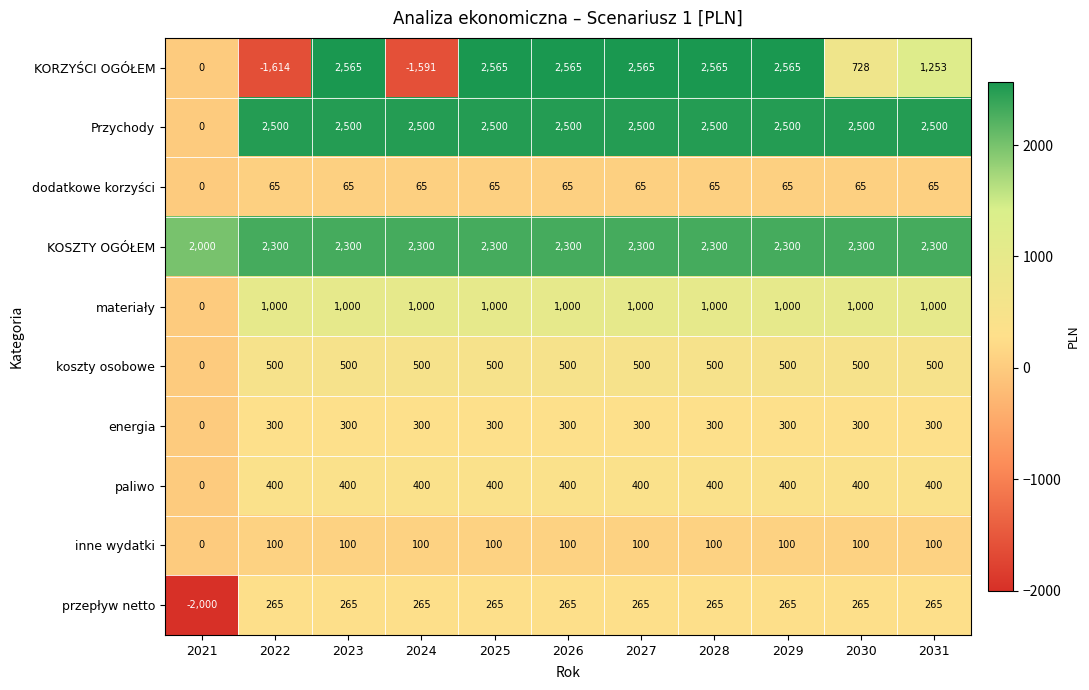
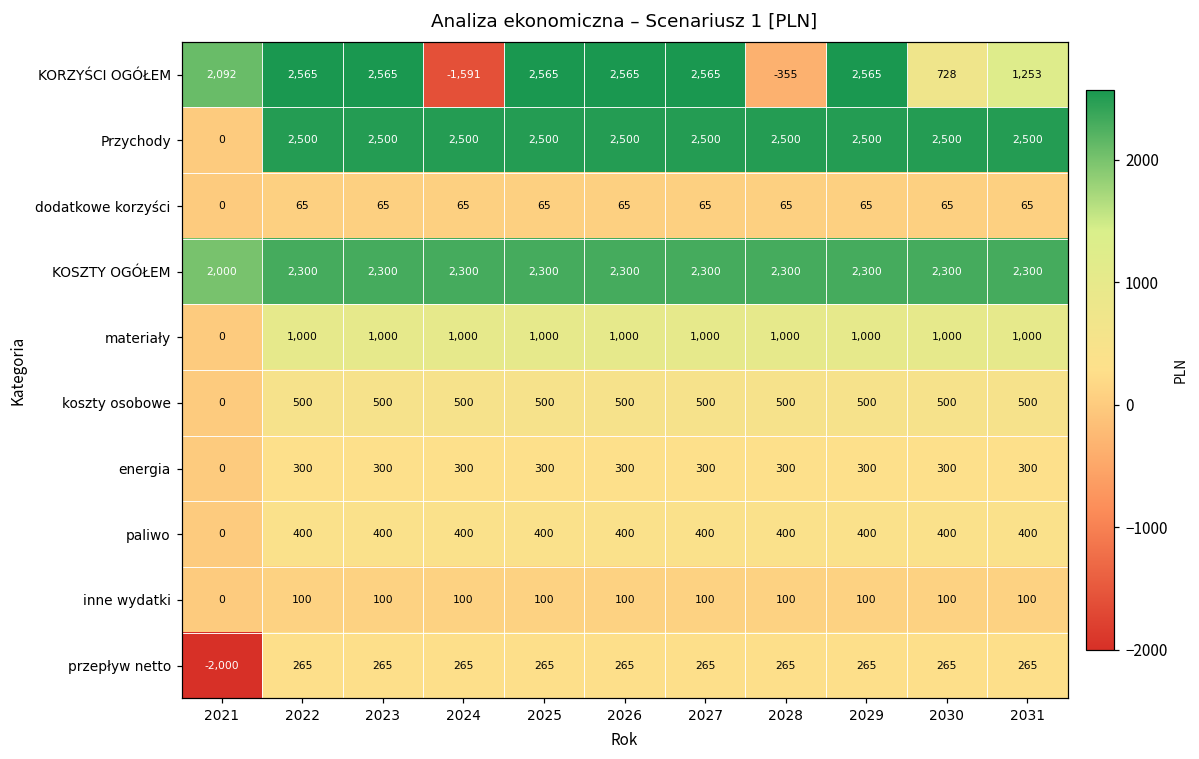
  {
    "KORZYŚCI OGÓŁEM": {
-     "2021": "0",
-     "2022": "-1,614",
+     "2021": "2,092",
+     "2022": "2,565",
      "2023": "2,565",
      "2024": "-1,591",
      "2025": "2,565",
      "2026": "2,565",
      "2027": "2,565",
-     "2028": "2,565",
+     "2028": "-355",
      "2029": "2,565",
      "2030": "728",
      "2031": "1,253"
    },
    "Przychody": {
      "2021": "0",
      "2022": "2,500",
      "2023": "2,500",
      "2024": "2,500",
      "2025": "2,500",
      "2026": "2,500",
      "2027": "2,500",
      "2028": "2,500",
      "2029": "2,500",
      "2030": "2,500",
      "2031": "2,500"
    },
    "dodatkowe korzyści": {
      "2021": "0",
      "2022": "65",
      "2023": "65",
      "2024": "65",
      "2025": "65",
      "2026": "65",
      "2027": "65",
      "2028": "65",
      "2029": "65",
      "2030": "65",
      "2031": "65"
    },
    "KOSZTY OGÓŁEM": {
      "2021": "2,000",
      "2022": "2,300",
      "2023": "2,300",
      "2024": "2,300",
      "2025": "2,300",
      "2026": "2,300",
      "2027": "2,300",
      "2028": "2,300",
      "2029": "2,300",
      "2030": "2,300",
      "2031": "2,300"
    },
    "materiały": {
      "2021": "0",
      "2022": "1,000",
      "2023": "1,000",
      "2024": "1,000",
      "2025": "1,000",
      "2026": "1,000",
      "2027": "1,000",
      "2028": "1,000",
      "2029": "1,000",
      "2030": "1,000",
      "2031": "1,000"
    },
    "koszty osobowe": {
      "2021": "0",
      "2022": "500",
      "2023": "500",
      "2024": "500",
      "2025": "500",
      "2026": "500",
      "2027": "500",
      "2028": "500",
      "2029": "500",
      "2030": "500",
      "2031": "500"
    },
    "energia": {
      "2021": "0",
      "2022": "300",
      "2023": "300",
      "2024": "300",
      "2025": "300",
      "2026": "300",
      "2027": "300",
      "2028": "300",
      "2029": "300",
      "2030": "300",
      "2031": "300"
    },
    "paliwo": {
      "2021": "0",
      "2022": "400",
      "2023": "400",
      "2024": "400",
      "2025": "400",
      "2026": "400",
      "2027": "400",
      "2028": "400",
      "2029": "400",
      "2030": "400",
      "2031": "400"
    },
    "inne wydatki": {
      "2021": "0",
      "2022": "100",
      "2023": "100",
      "2024": "100",
      "2025": "100",
      "2026": "100",
      "2027": "100",
      "2028": "100",
      "2029": "100",
      "2030": "100",
      "2031": "100"
    },
    "przepływ netto": {
      "2021": "-2,000",
      "2022": "265",
      "2023": "265",
      "2024": "265",
      "2025": "265",
      "2026": "265",
      "2027": "265",
      "2028": "265",
      "2029": "265",
      "2030": "265",
      "2031": "265"
    }
  }
